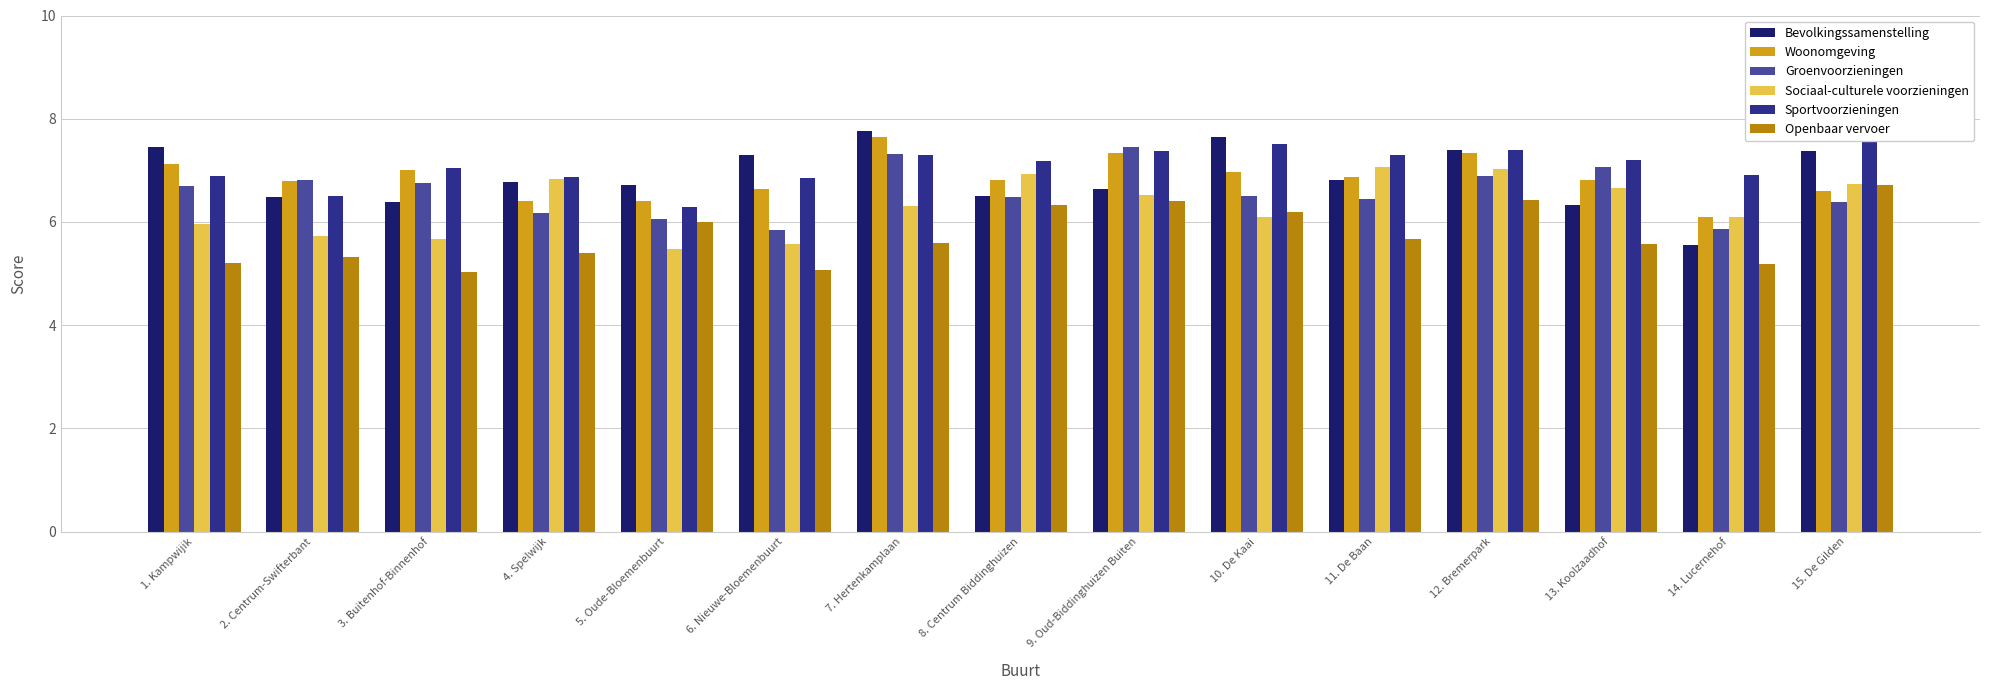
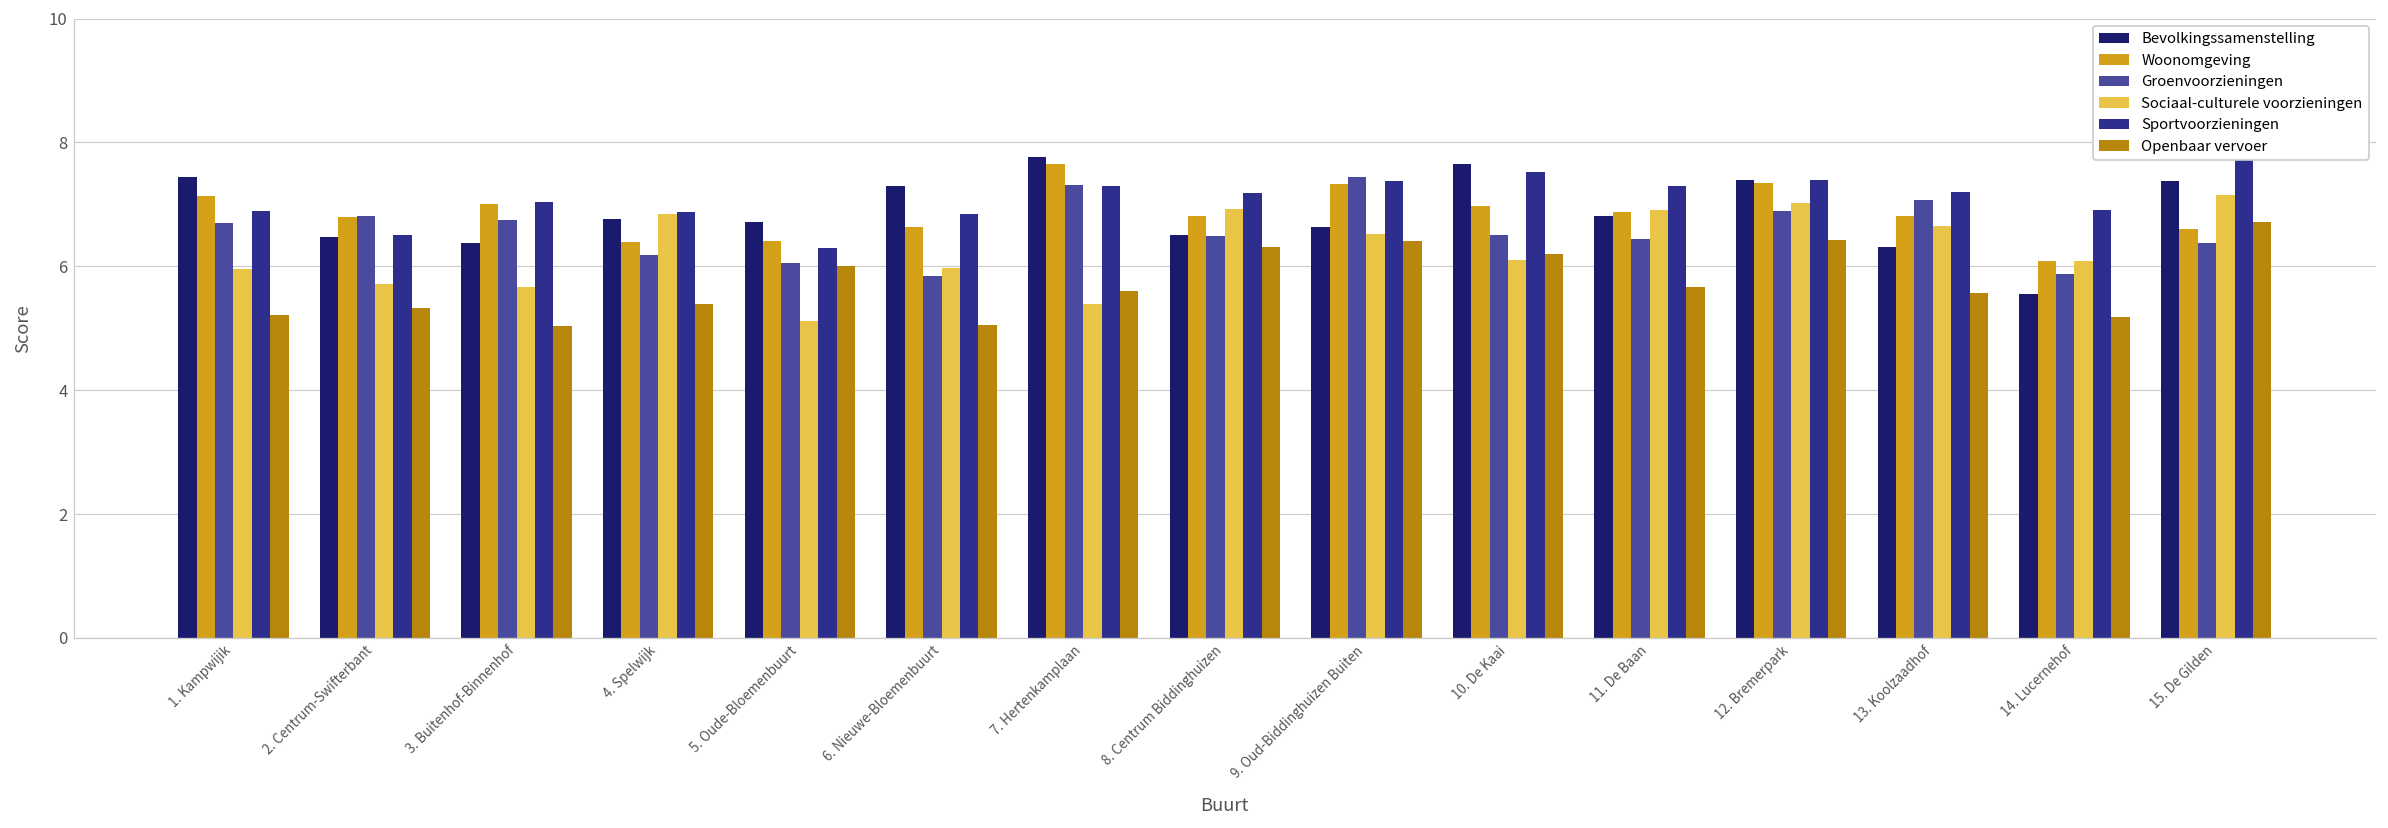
  {
    "Sociaal-culturele voorzieningen": {
      "1. Kampwijik": 6.0,
      "2. Centrum-Swifterbant": 5.7,
      "3. Buitenhof-Binnenhof": 5.7,
      "4. Spelwijk": 6.8,
-     "5. Oude-Bloemenbuurt": 5.5,
-     "6. Nieuwe-Bloemenbuurt": 5.6,
-     "7. Hertenkamplaan": 6.3,
+     "5. Oude-Bloemenbuurt": 5.1,
+     "6. Nieuwe-Bloemenbuurt": 6.0,
+     "7. Hertenkamplaan": 5.4,
      "8. Centrum Biddinghuizen": 6.9,
      "9. Oud-Biddinghuizen Buiten": 6.5,
      "10. De Kaai": 6.1,
-     "11. De Baan": 7.1,
+     "11. De Baan": 6.9,
      "12. Bremerpark": 7.0,
      "13. Koolzaadhof": 6.7,
      "14. Lucernehof": 6.1,
-     "15. De Gilden": 6.7
+     "15. De Gilden": 7.2
    }
  }
